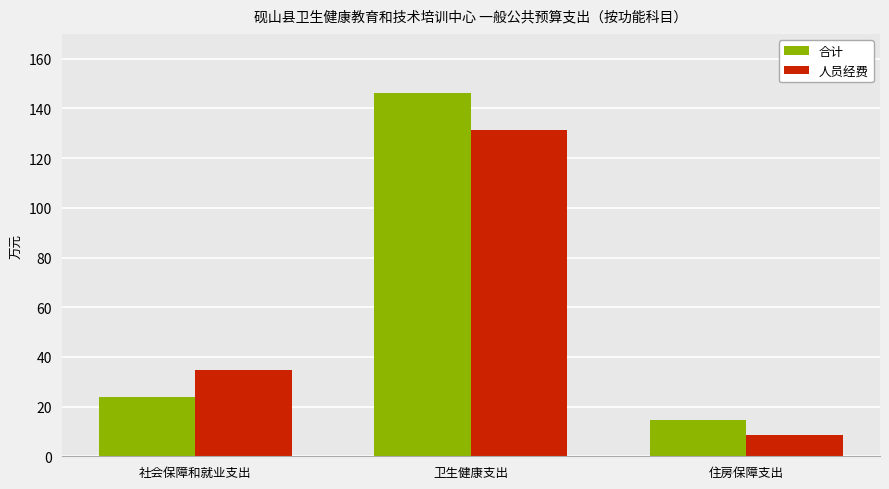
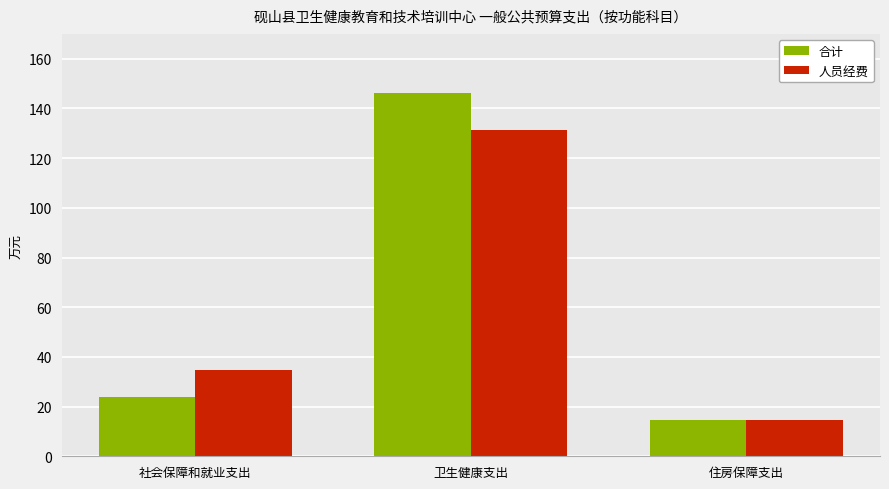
  {
    "合计": {
      "社会保障和就业支出": 24,
      "卫生健康支出": 146,
      "住房保障支出": 15
    },
    "人员经费": {
      "社会保障和就业支出": 35,
      "卫生健康支出": 131,
-     "住房保障支出": 9
+     "住房保障支出": 15
    }
  }
